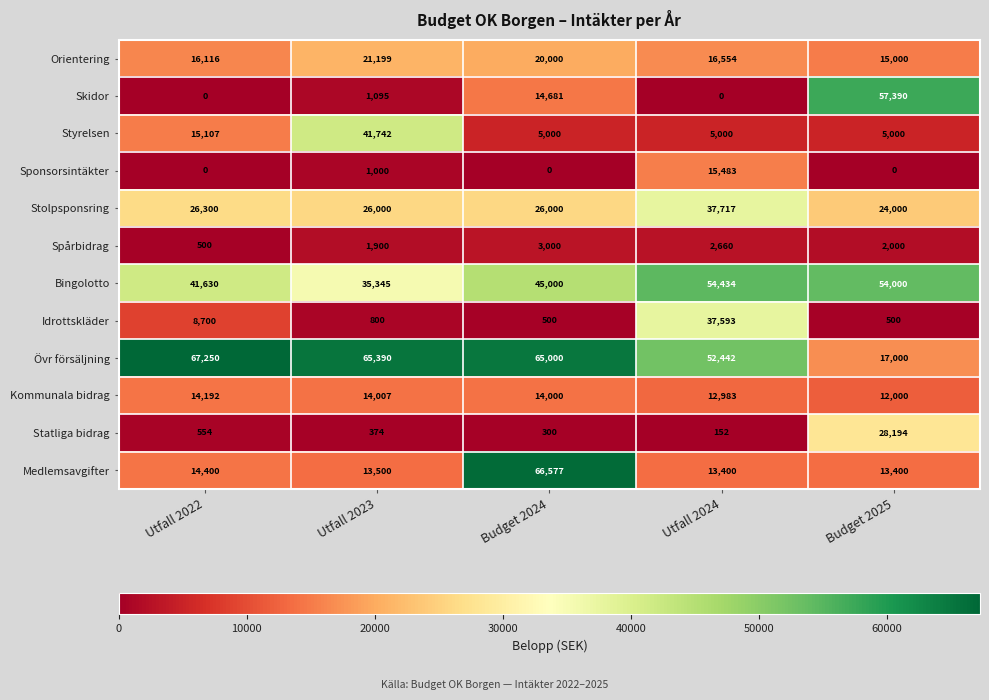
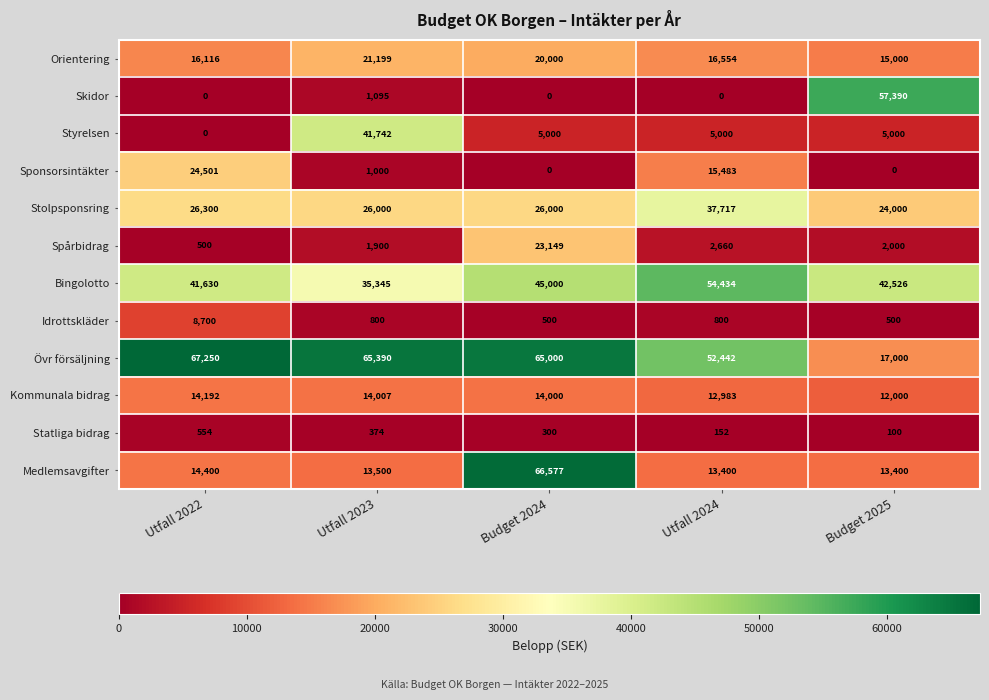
  {
    "Orientering": {
      "Utfall 2022": "16,116",
      "Utfall 2023": "21,199",
      "Budget 2024": "20,000",
      "Utfall 2024": "16,554",
      "Budget 2025": "15,000"
    },
    "Skidor": {
      "Utfall 2022": "0",
      "Utfall 2023": "1,095",
-     "Budget 2024": "14,681",
+     "Budget 2024": "0",
      "Utfall 2024": "0",
      "Budget 2025": "57,390"
    },
    "Styrelsen": {
-     "Utfall 2022": "15,107",
+     "Utfall 2022": "0",
      "Utfall 2023": "41,742",
      "Budget 2024": "5,000",
      "Utfall 2024": "5,000",
      "Budget 2025": "5,000"
    },
    "Sponsorsintäkter": {
-     "Utfall 2022": "0",
+     "Utfall 2022": "24,501",
      "Utfall 2023": "1,000",
      "Budget 2024": "0",
      "Utfall 2024": "15,483",
      "Budget 2025": "0"
    },
    "Stolpsponsring": {
      "Utfall 2022": "26,300",
      "Utfall 2023": "26,000",
      "Budget 2024": "26,000",
      "Utfall 2024": "37,717",
      "Budget 2025": "24,000"
    },
    "Spårbidrag": {
      "Utfall 2022": "500",
      "Utfall 2023": "1,900",
-     "Budget 2024": "3,000",
+     "Budget 2024": "23,149",
      "Utfall 2024": "2,660",
      "Budget 2025": "2,000"
    },
    "Bingolotto": {
      "Utfall 2022": "41,630",
      "Utfall 2023": "35,345",
      "Budget 2024": "45,000",
      "Utfall 2024": "54,434",
-     "Budget 2025": "54,000"
+     "Budget 2025": "42,526"
    },
    "Idrottskläder": {
      "Utfall 2022": "8,700",
      "Utfall 2023": "800",
      "Budget 2024": "500",
-     "Utfall 2024": "37,593",
+     "Utfall 2024": "800",
      "Budget 2025": "500"
    },
    "Övr försäljning": {
      "Utfall 2022": "67,250",
      "Utfall 2023": "65,390",
      "Budget 2024": "65,000",
      "Utfall 2024": "52,442",
      "Budget 2025": "17,000"
    },
    "Kommunala bidrag": {
      "Utfall 2022": "14,192",
      "Utfall 2023": "14,007",
      "Budget 2024": "14,000",
      "Utfall 2024": "12,983",
      "Budget 2025": "12,000"
    },
    "Statliga bidrag": {
      "Utfall 2022": "554",
      "Utfall 2023": "374",
      "Budget 2024": "300",
      "Utfall 2024": "152",
-     "Budget 2025": "28,194"
+     "Budget 2025": "100"
    },
    "Medlemsavgifter": {
      "Utfall 2022": "14,400",
      "Utfall 2023": "13,500",
      "Budget 2024": "66,577",
      "Utfall 2024": "13,400",
      "Budget 2025": "13,400"
    }
  }
